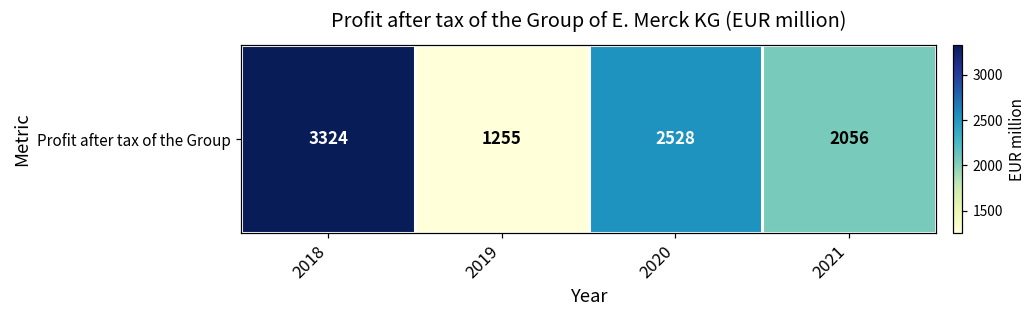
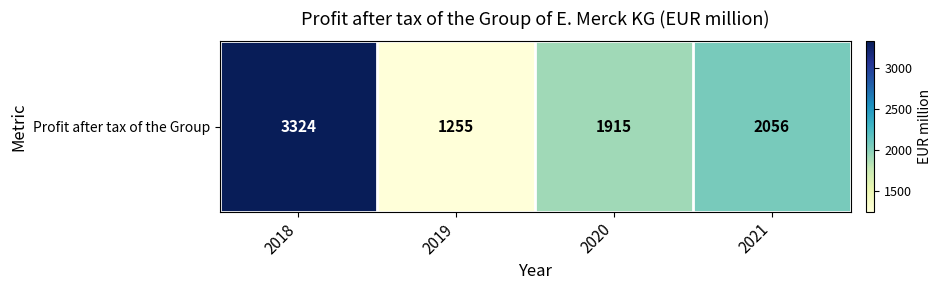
  {
    "Profit after tax of the Group": {
      "2018": 3324,
      "2019": 1255,
-     "2020": 2528,
+     "2020": 1915,
      "2021": 2056
    }
  }
